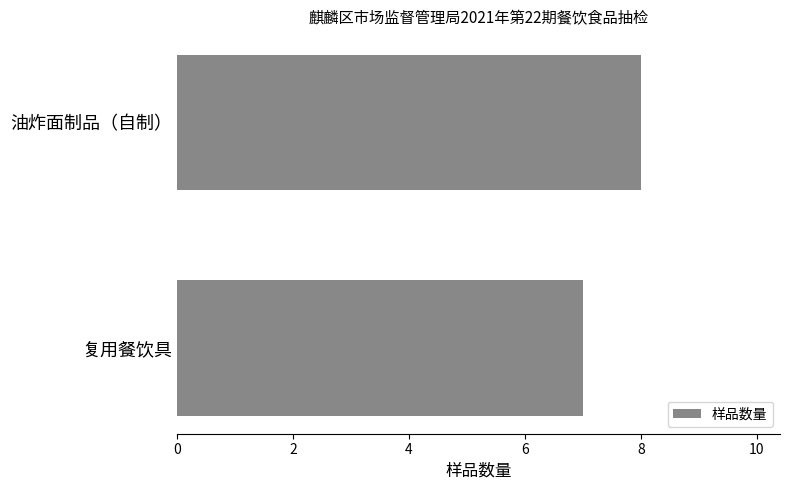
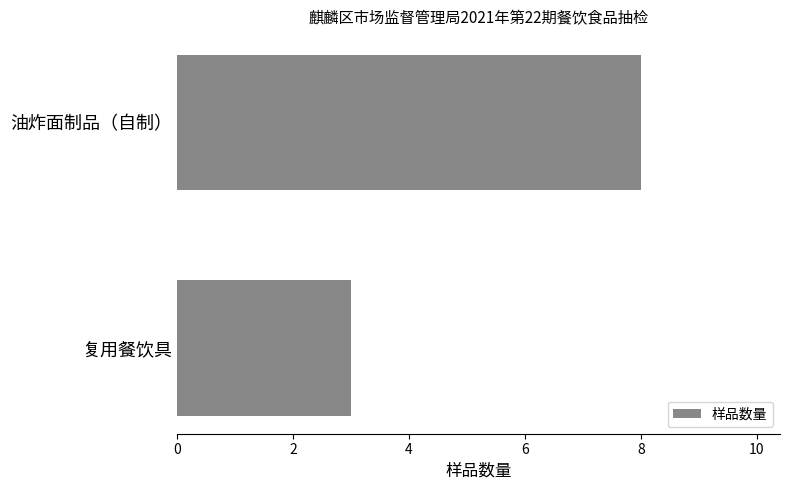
  {
    "油炸面制品（自制）": 8,
-   "复用餐饮具": 7
+   "复用餐饮具": 3
  }
